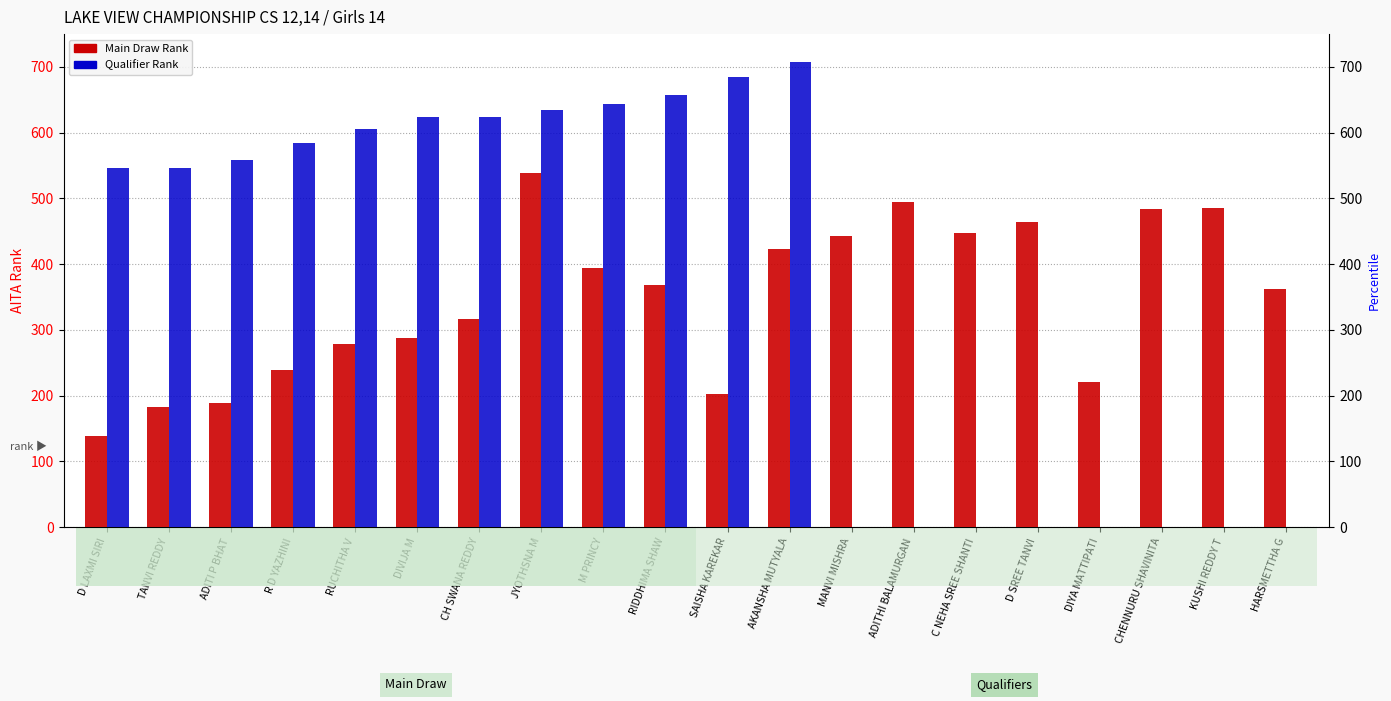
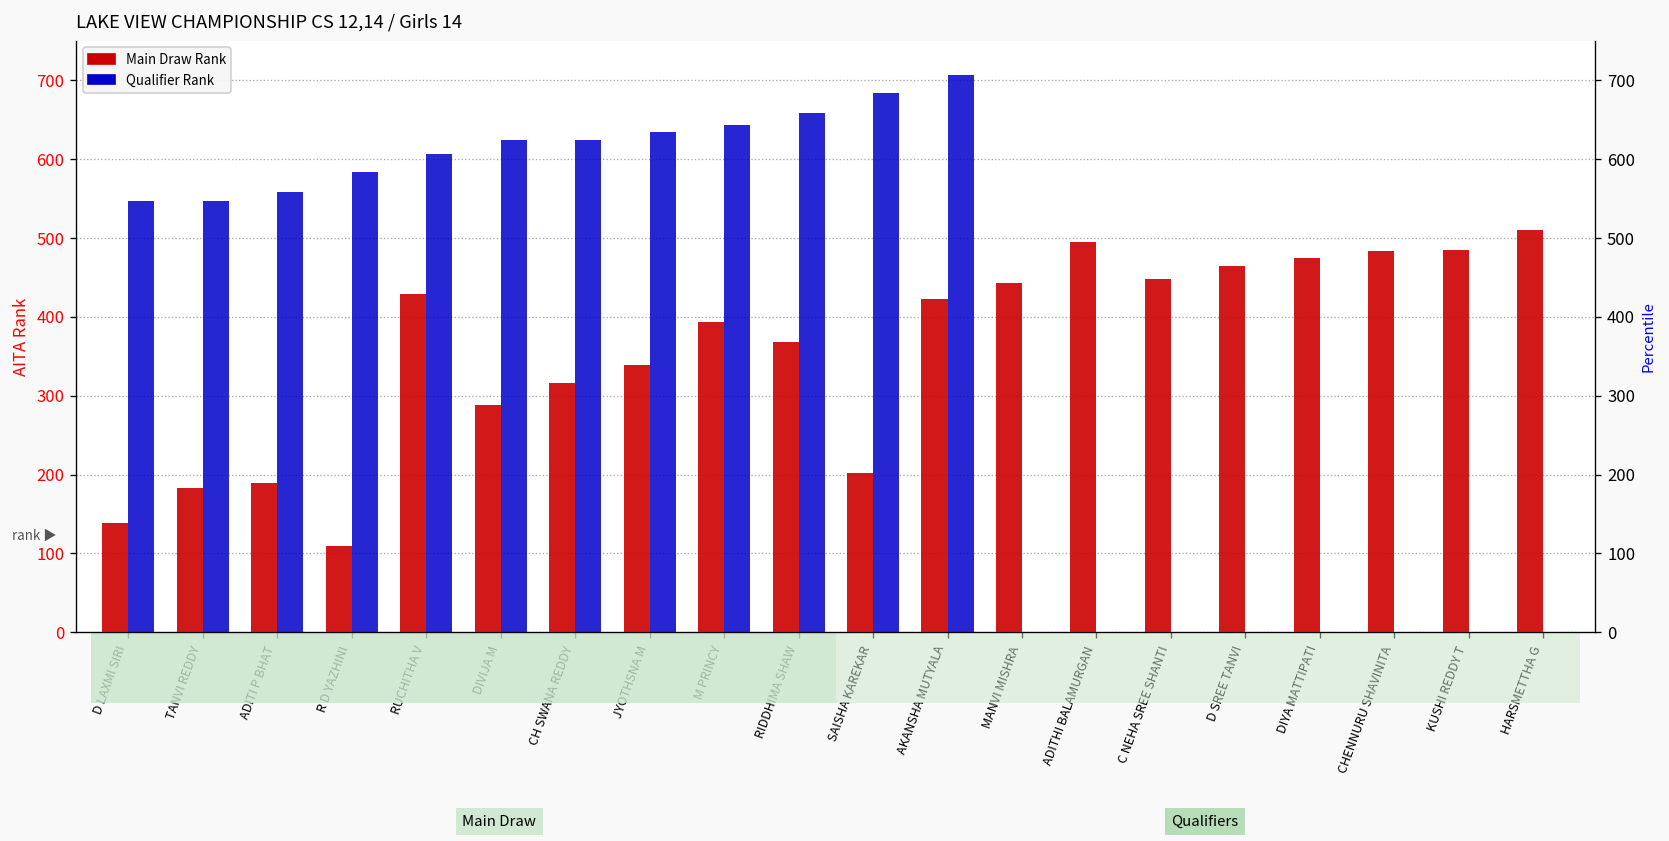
  {
    "Main Draw Rank": {
      "D LAXMI SIRI": 140,
      "TANVI REDDY": 180,
      "ADITI P BHAT": 190,
-     "R D YAZHINI": 240,
-     "RUCHITHA V": 280,
+     "R D YAZHINI": 110,
+     "RUCHITHA V": 430,
      "DIVIJA M": 290,
      "CH SWANA REDDY": 320,
-     "JYOTHSNA M": 540,
+     "JYOTHSNA M": 340,
      "M PRINCY": 390,
      "RIDDHIMA SHAW": 370,
      "SAISHA KAREKAR": 200,
      "AKANSHA MUTYALA": 420,
      "MANVI MISHRA": 440,
      "ADITHI BALAMURGAN": 500,
      "C NEHA SREE SHANTI": 450,
      "D SREE TANVI": 460,
-     "DIYA MATTIPATI": 220,
+     "DIYA MATTIPATI": 470,
      "CHENNURU SHAVINITA": 480,
      "KUSHI REDDY T": 490,
-     "HARSMETTHA G": 360
+     "HARSMETTHA G": 510
    }
  }
